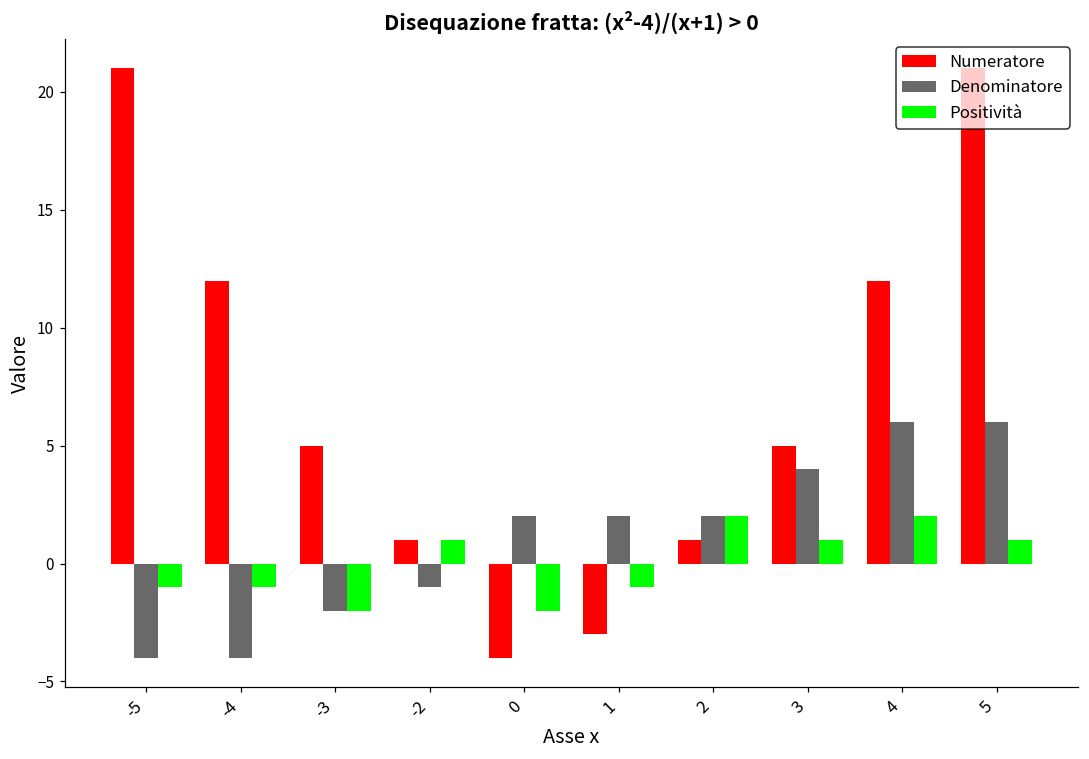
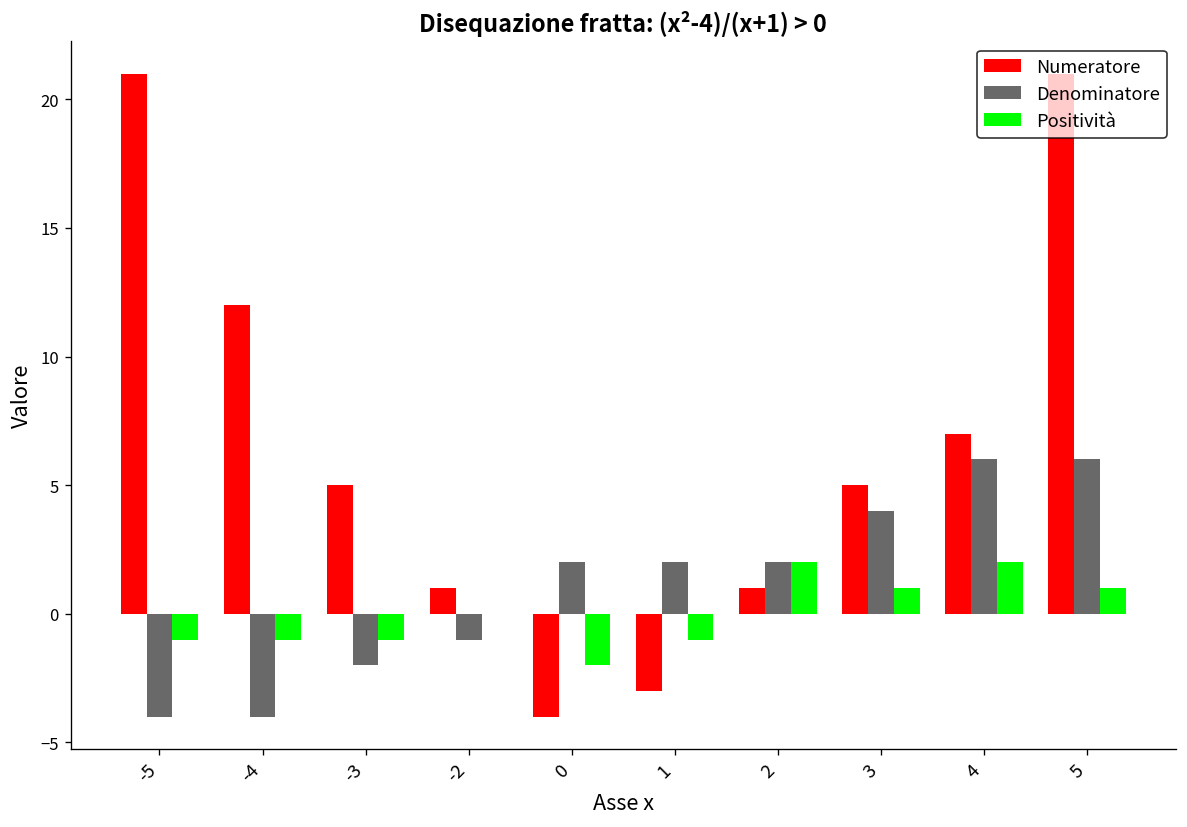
  {
    "Numeratore": {
      "-5": 21,
      "-4": 12,
      "-3": 5,
      "-2": 1,
      "0": -4,
      "1": -3,
      "2": 1,
      "3": 5,
-     "4": 12
+     "4": 7
    },
    "Denominatore": {
      "-5": -4,
      "-4": -4,
      "-3": -2,
      "-2": -1,
      "0": 2,
      "1": 2,
      "2": 2,
      "3": 4,
      "4": 6,
      "5": 6
    },
    "Positività": {
      "-5": -1,
      "-4": -1,
-     "-3": -2,
-     "-2": 1,
+     "-3": -1,
+     "-2": 0,
      "0": -2,
      "1": -1,
      "2": 2,
      "3": 1,
      "4": 2,
      "5": 1
    }
  }
